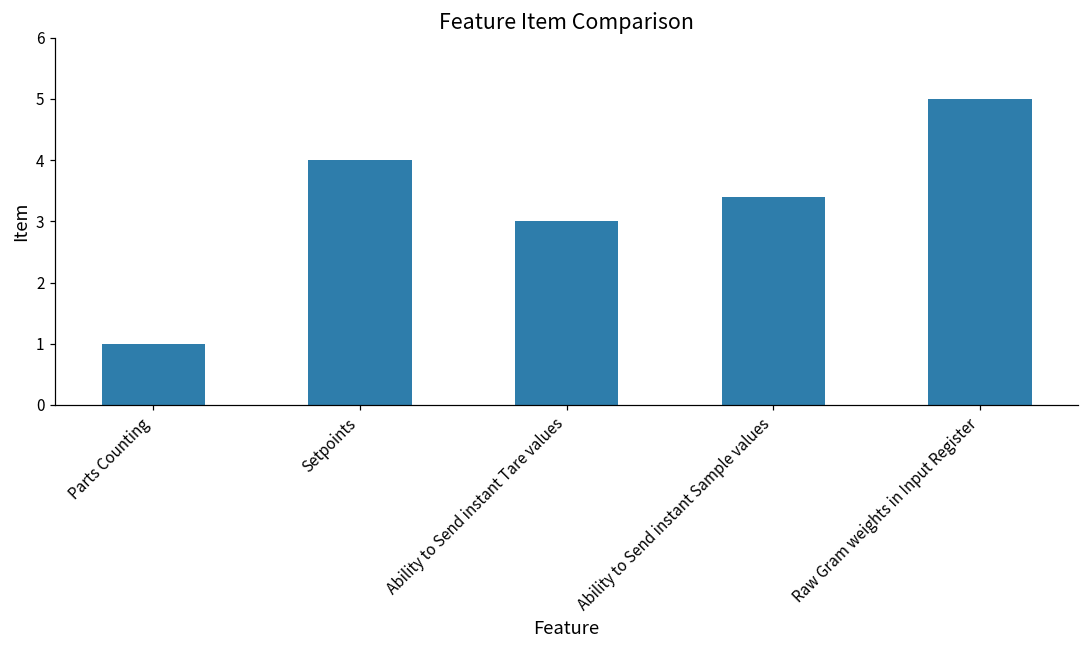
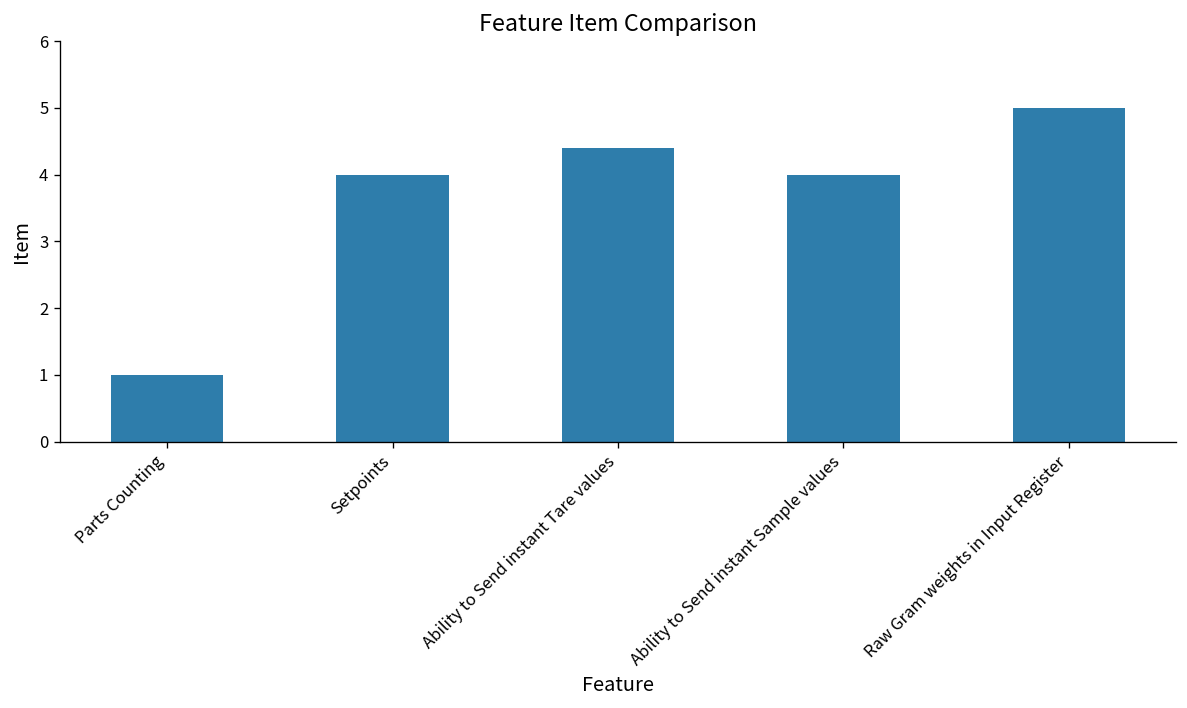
  {
    "Parts Counting": 1.0,
    "Setpoints": 4.0,
-   "Ability to Send instant Tare values": 3.0,
-   "Ability to Send instant Sample values": 3.4,
+   "Ability to Send instant Tare values": 4.4,
+   "Ability to Send instant Sample values": 4.0,
    "Raw Gram weights in Input Register": 5.0
  }
